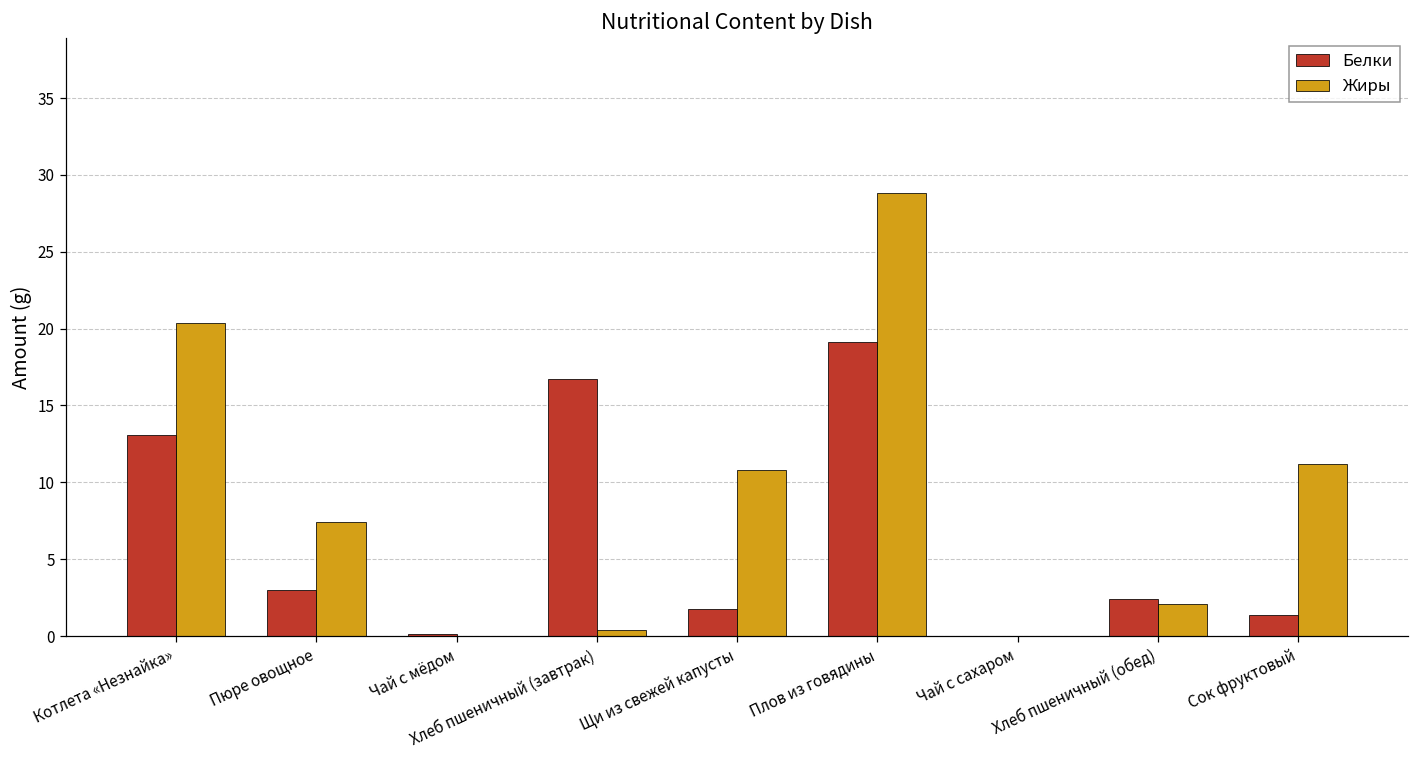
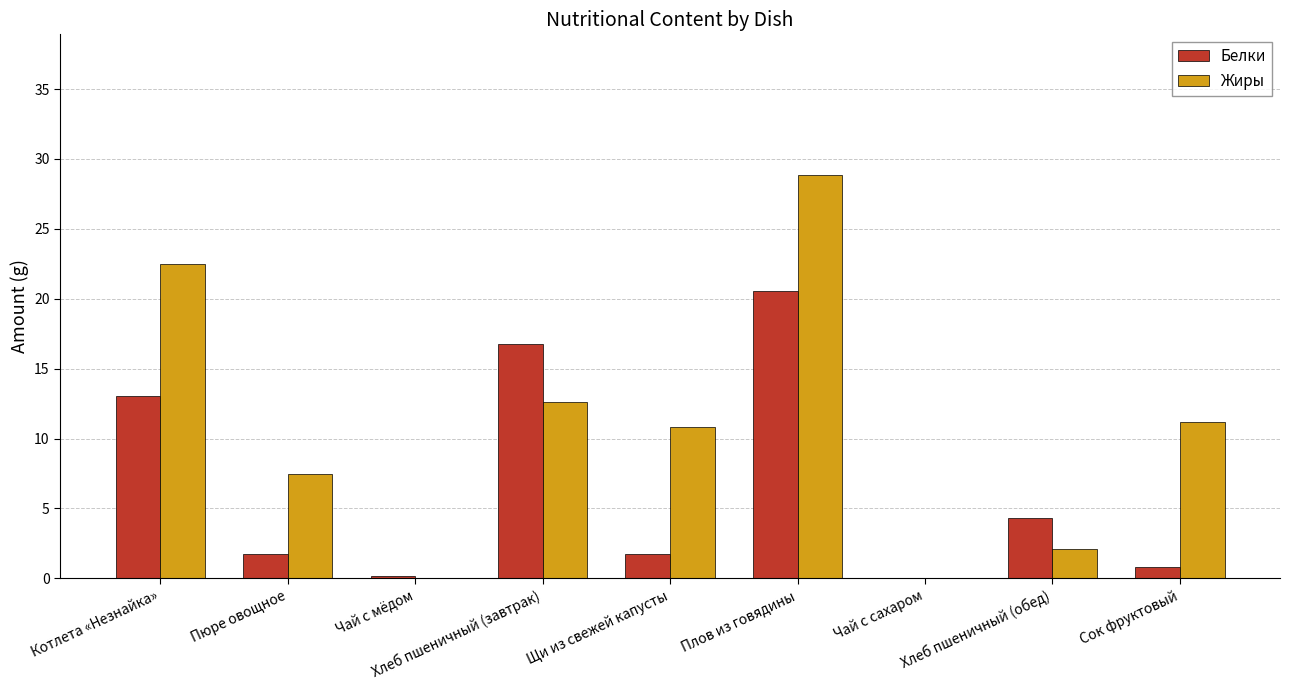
  {
    "Белки": {
      "Котлета «Незнайка»": 13.1,
-     "Пюре овощное": 3.0,
+     "Пюре овощное": 1.8,
      "Хлеб пшеничный (завтрак)": 16.8,
      "Щи из свежей капусты": 1.8,
-     "Плов из говядины": 19.2,
+     "Плов из говядины": 20.5,
      "Чай с сахаром": 0.0,
-     "Хлеб пшеничный (обед)": 2.4,
-     "Сок фруктовый": 1.4
+     "Хлеб пшеничный (обед)": 4.3,
+     "Сок фруктовый": 0.8
    },
    "Жиры": {
-     "Котлета «Незнайка»": 20.4,
+     "Котлета «Незнайка»": 22.5,
      "Пюре овощное": 7.5,
      "Чай с мёдом": 0.0,
-     "Хлеб пшеничный (завтрак)": 0.4,
+     "Хлеб пшеничный (завтрак)": 12.6,
      "Щи из свежей капусты": 10.8,
      "Плов из говядины": 28.8,
      "Чай с сахаром": 0.0,
      "Хлеб пшеничный (обед)": 2.1,
      "Сок фруктовый": 11.2
    }
  }
